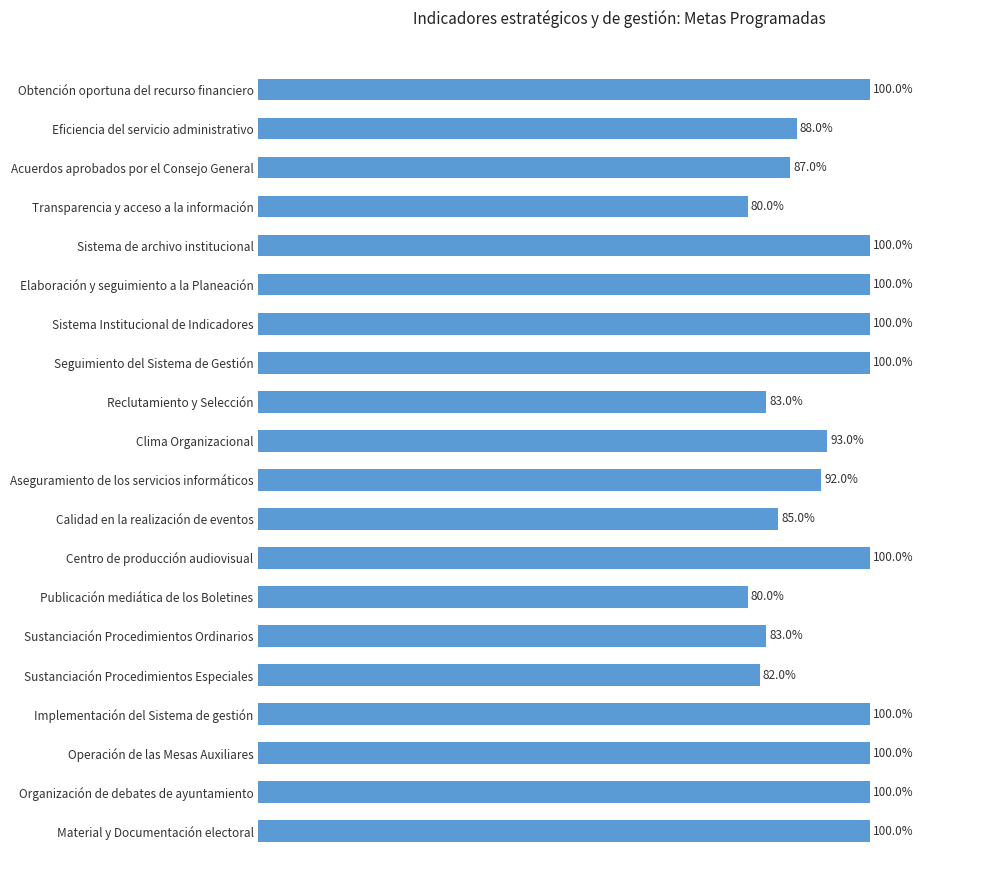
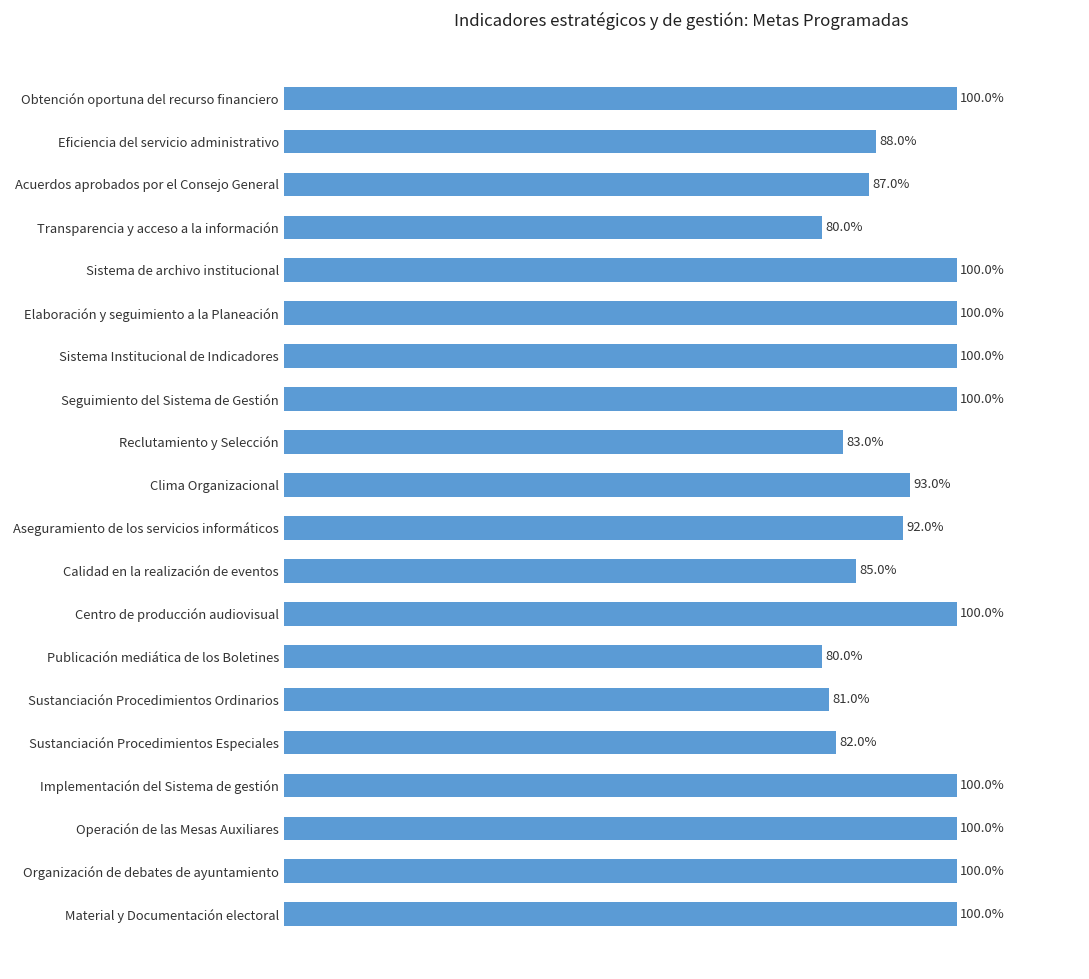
  {
    "Obtención oportuna del recurso financiero": "100.0%",
    "Eficiencia del servicio administrativo": "88.0%",
    "Acuerdos aprobados por el Consejo General": "87.0%",
    "Transparencia y acceso a la información": "80.0%",
    "Sistema de archivo institucional": "100.0%",
    "Elaboración y seguimiento a la Planeación": "100.0%",
    "Sistema Institucional de Indicadores": "100.0%",
    "Seguimiento del Sistema de Gestión": "100.0%",
    "Reclutamiento y Selección": "83.0%",
    "Clima Organizacional": "93.0%",
    "Aseguramiento de los servicios informáticos": "92.0%",
    "Calidad en la realización de eventos": "85.0%",
    "Centro de producción audiovisual": "100.0%",
    "Publicación mediática de los Boletines": "80.0%",
-   "Sustanciación Procedimientos Ordinarios": "83.0%",
+   "Sustanciación Procedimientos Ordinarios": "81.0%",
    "Sustanciación Procedimientos Especiales": "82.0%",
    "Implementación del Sistema de gestión": "100.0%",
    "Operación de las Mesas Auxiliares": "100.0%",
    "Organización de debates de ayuntamiento": "100.0%",
    "Material y Documentación electoral": "100.0%"
  }
